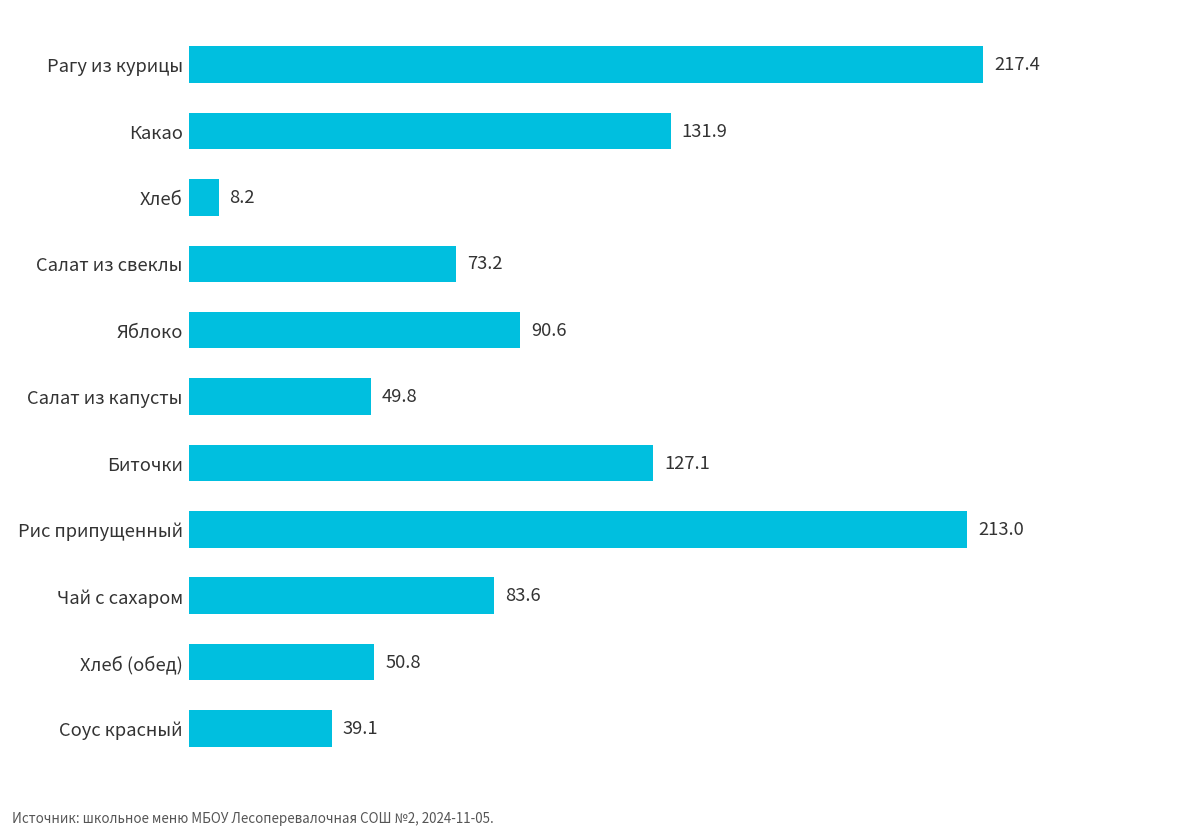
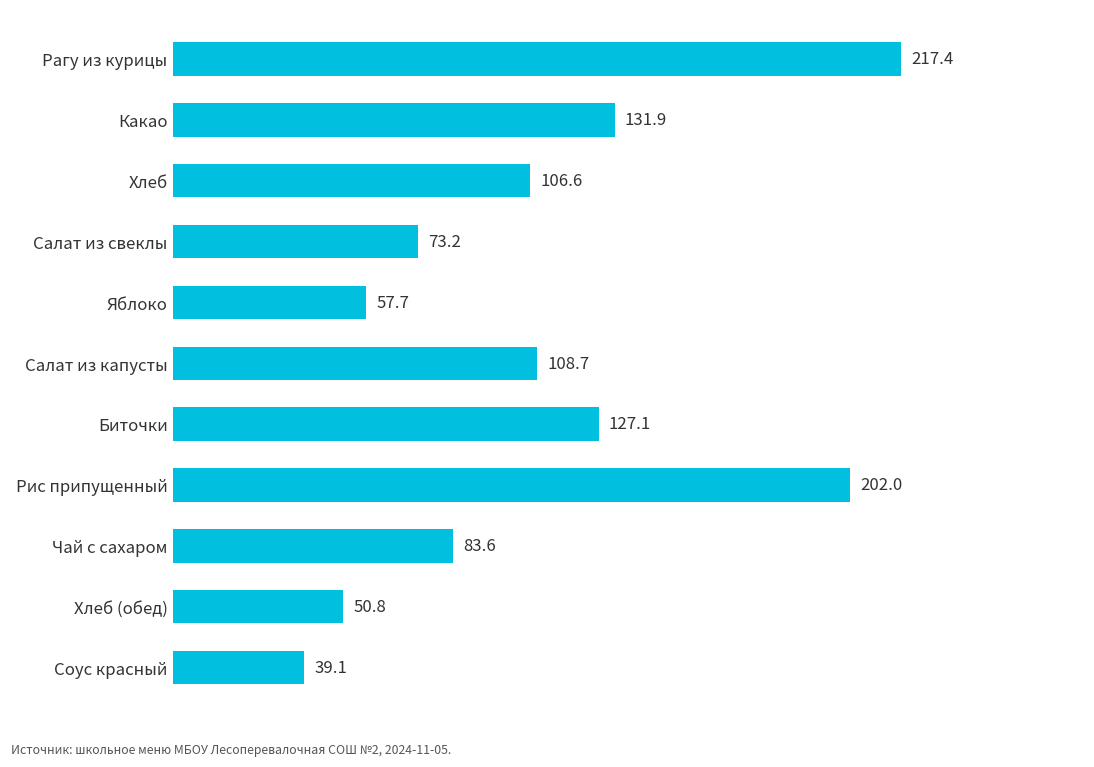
  {
    "Рагу из курицы": 217.4,
    "Какао": 131.9,
-   "Хлеб": 8.2,
+   "Хлеб": 106.6,
    "Салат из свеклы": 73.2,
-   "Яблоко": 90.6,
-   "Салат из капусты": 49.8,
+   "Яблоко": 57.7,
+   "Салат из капусты": 108.7,
    "Биточки": 127.1,
-   "Рис припущенный": 213.0,
+   "Рис припущенный": 202.0,
    "Чай с сахаром": 83.6,
    "Хлеб (обед)": 50.8,
    "Соус красный": 39.1
  }
